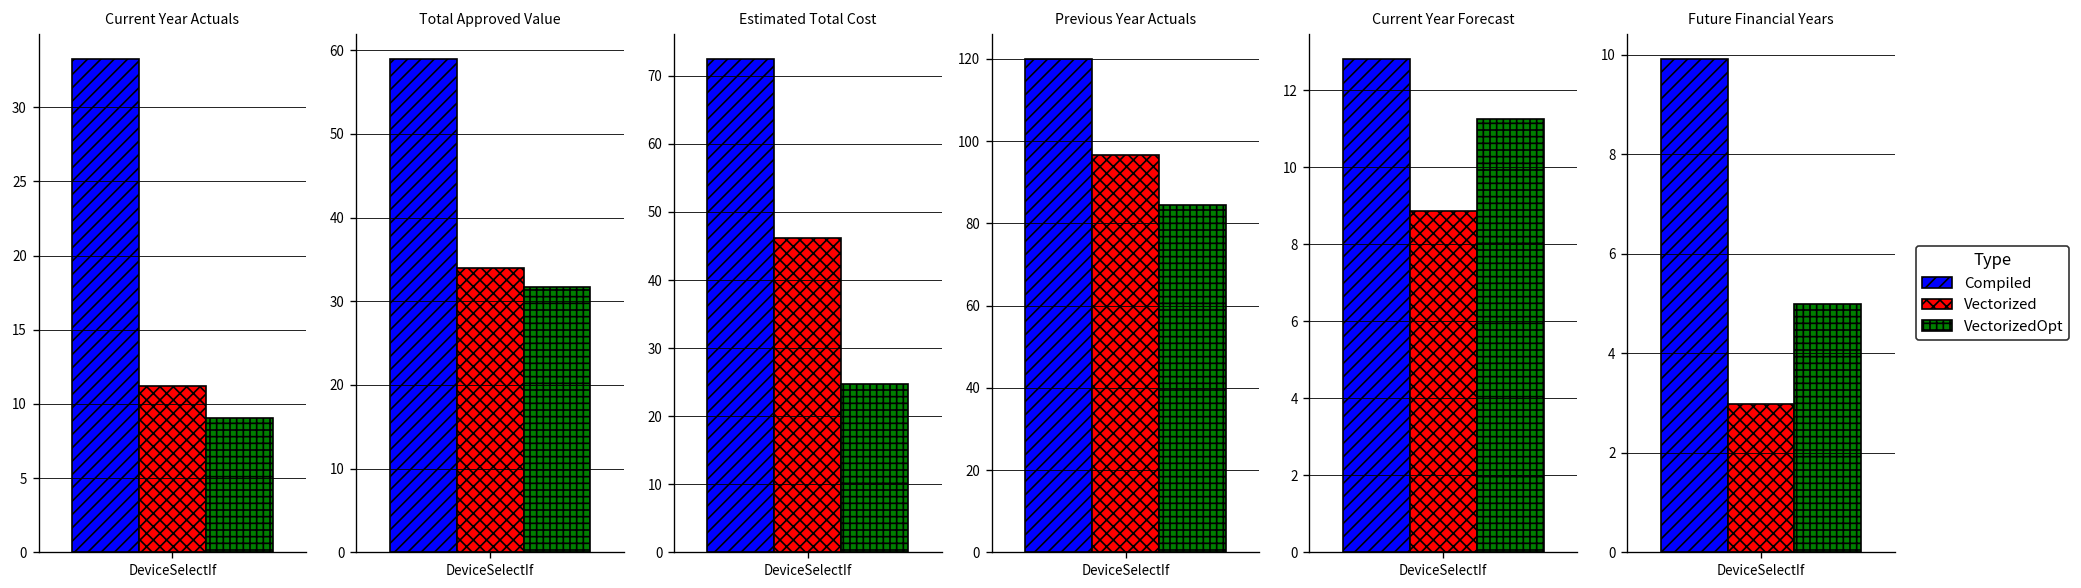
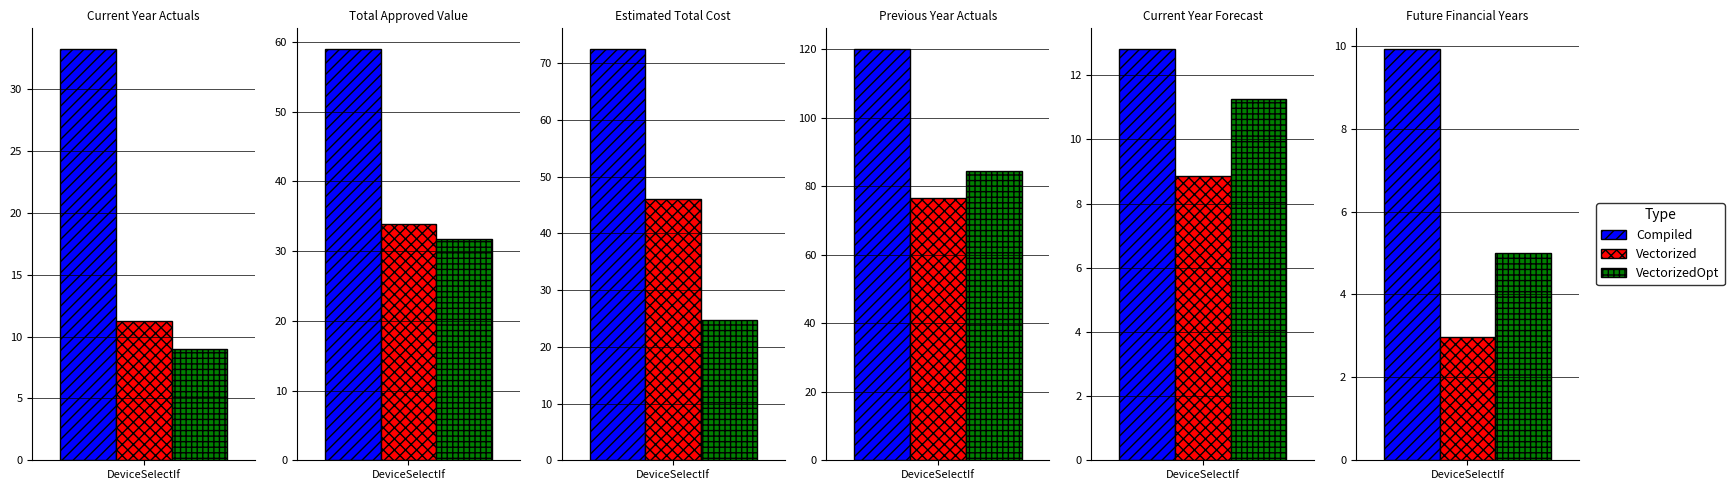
  {
    "Current Year Actuals": {
      "DeviceSelectIf": 11.2
    },
    "Total Approved Value": {
      "DeviceSelectIf": 34
    },
    "Estimated Total Cost": {
      "DeviceSelectIf": 46
    },
    "Previous Year Actuals": {
-     "DeviceSelectIf": 97
+     "DeviceSelectIf": 77
    },
    "Current Year Forecast": {
      "DeviceSelectIf": 8.9
    },
    "Future Financial Years": {
      "DeviceSelectIf": 3.0
    }
  }
